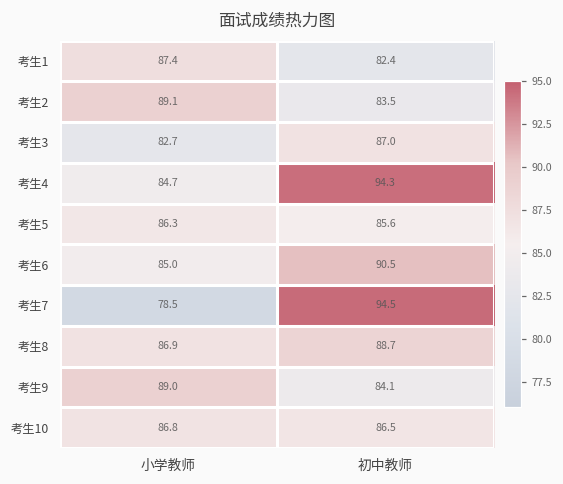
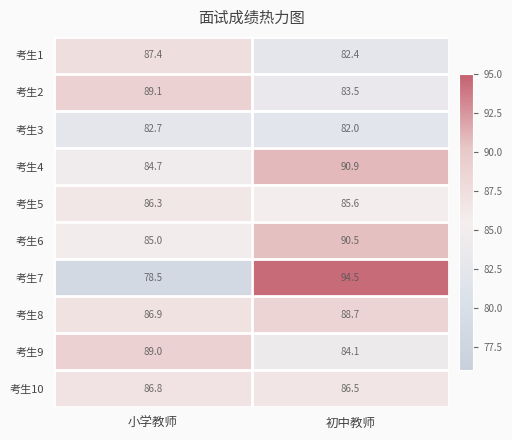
  {
    "考生1": {
      "小学教师": 87.4,
      "初中教师": 82.4
    },
    "考生2": {
      "小学教师": 89.1,
      "初中教师": 83.5
    },
    "考生3": {
      "小学教师": 82.7,
-     "初中教师": 87.0
+     "初中教师": 82.0
    },
    "考生4": {
      "小学教师": 84.7,
-     "初中教师": 94.3
+     "初中教师": 90.9
    },
    "考生5": {
      "小学教师": 86.3,
      "初中教师": 85.6
    },
    "考生6": {
      "小学教师": 85.0,
      "初中教师": 90.5
    },
    "考生7": {
      "小学教师": 78.5,
      "初中教师": 94.5
    },
    "考生8": {
      "小学教师": 86.9,
      "初中教师": 88.7
    },
    "考生9": {
      "小学教师": 89.0,
      "初中教师": 84.1
    },
    "考生10": {
      "小学教师": 86.8,
      "初中教师": 86.5
    }
  }
